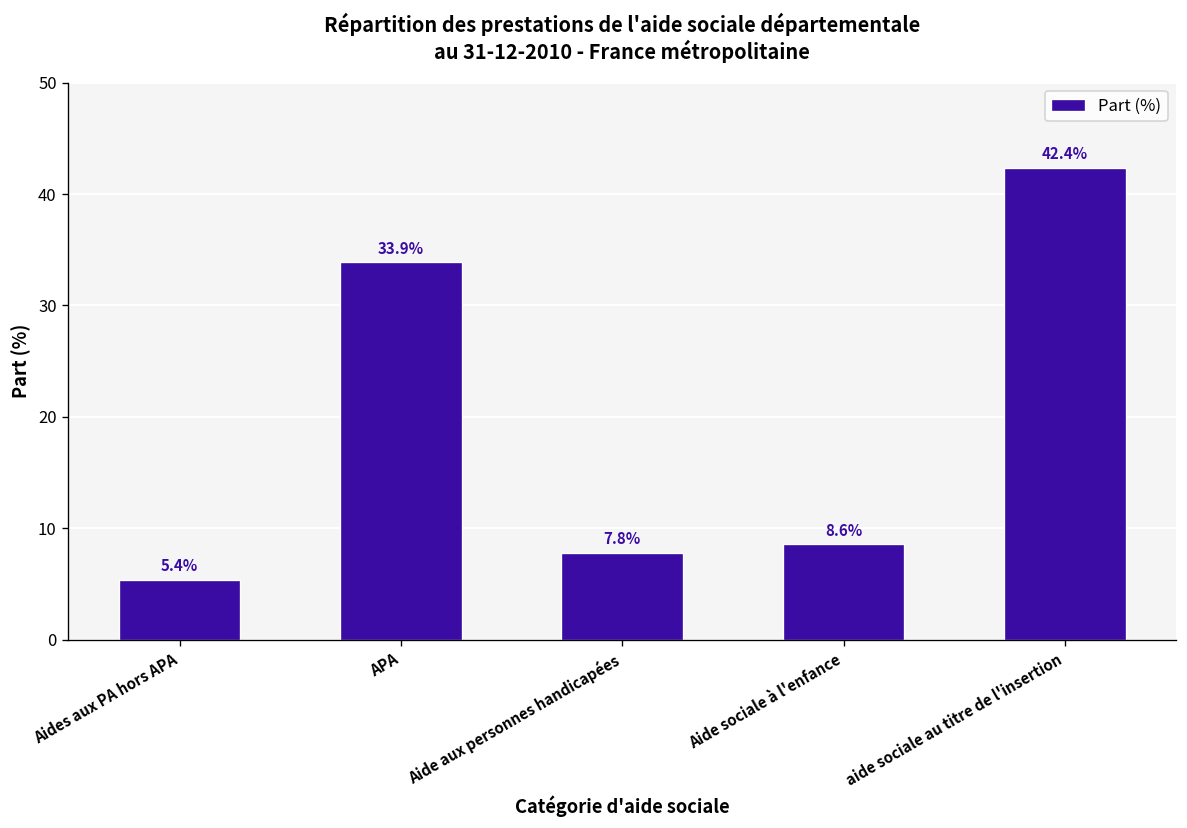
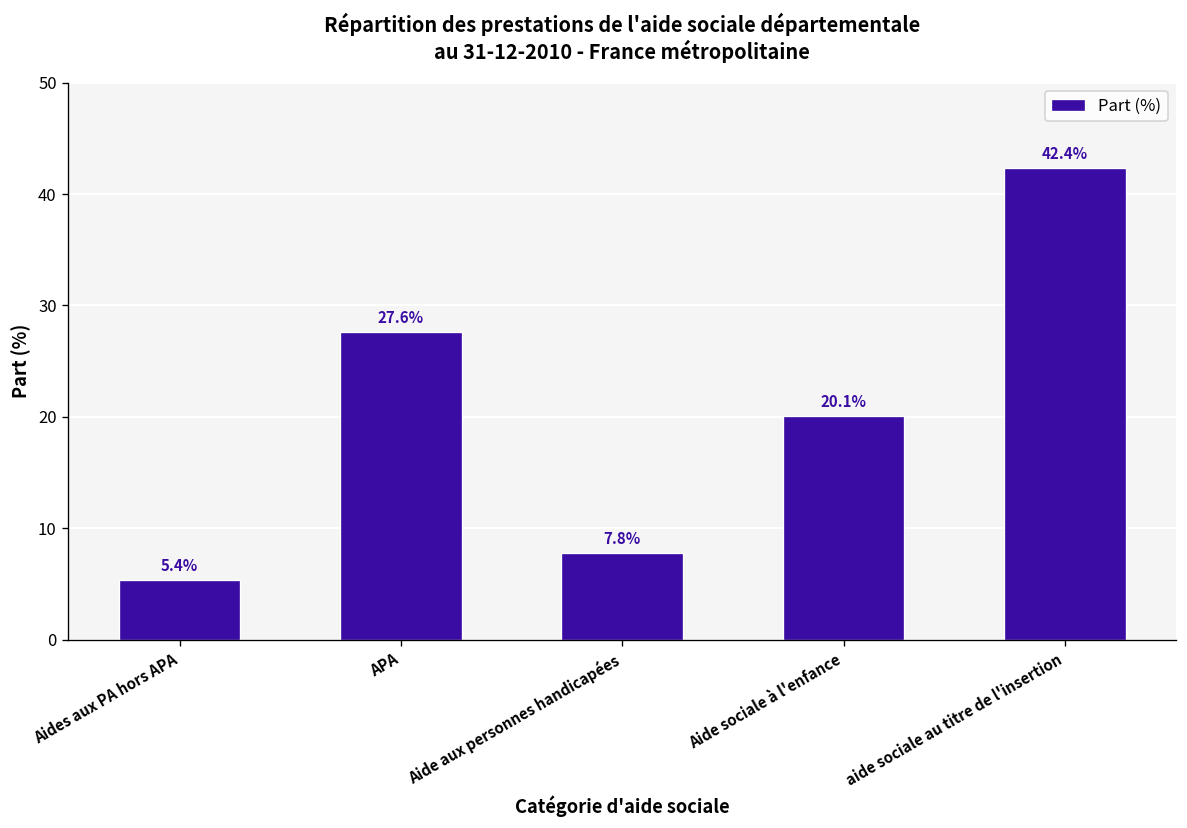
  {
    "Aides aux PA hors APA": "5.4%",
-   "APA": "33.9%",
+   "APA": "27.6%",
    "Aide aux personnes handicapées": "7.8%",
-   "Aide sociale à l'enfance": "8.6%",
+   "Aide sociale à l'enfance": "20.1%",
    "aide sociale au titre de l'insertion": "42.4%"
  }
